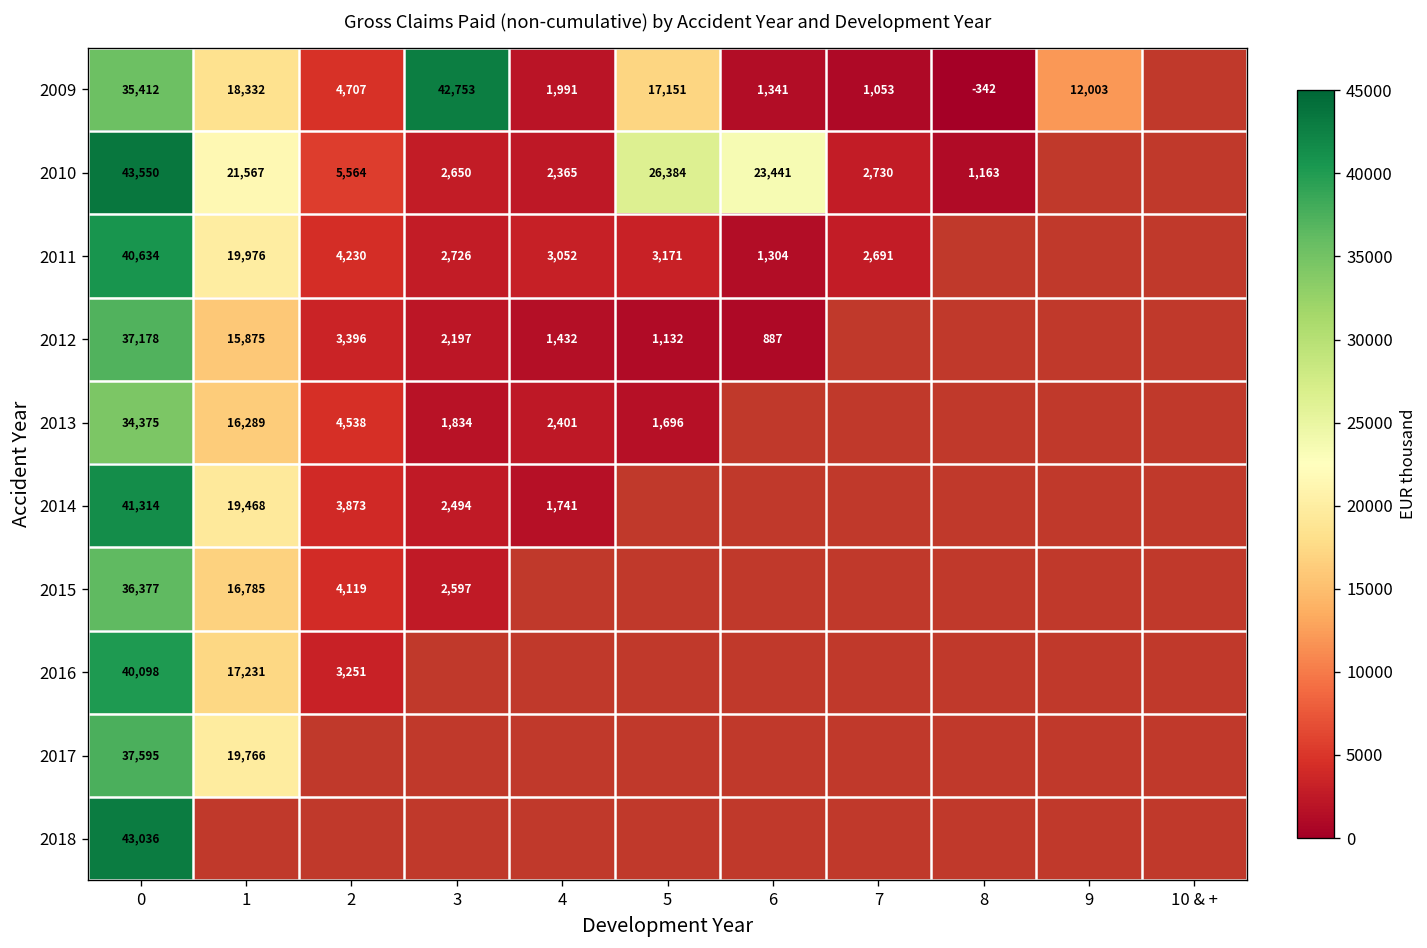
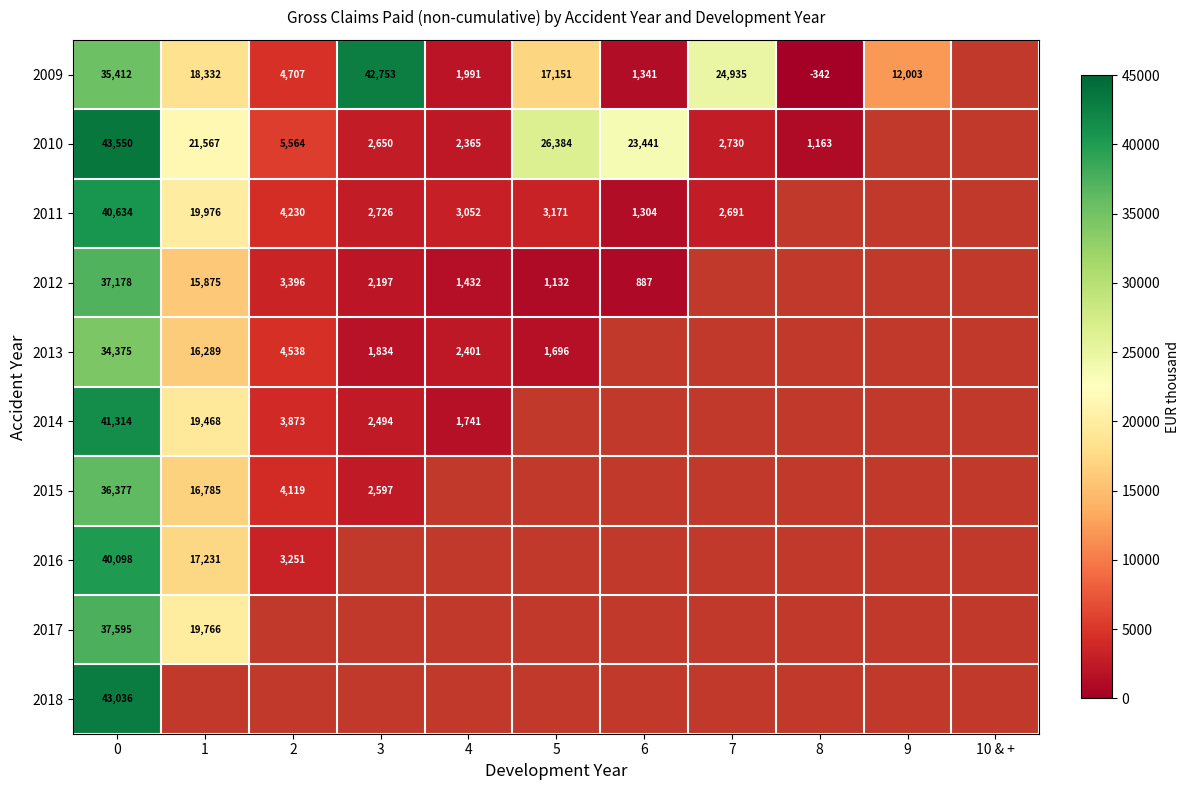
  {
    "2009": {
      "0": "35,412",
      "1": "18,332",
      "2": "4,707",
      "3": "42,753",
      "4": "1,991",
      "5": "17,151",
      "6": "1,341",
-     "7": "1,053",
+     "7": "24,935",
      "8": "-342",
      "9": "12,003"
    },
    "2010": {
      "0": "43,550",
      "1": "21,567",
      "2": "5,564",
      "3": "2,650",
      "4": "2,365",
      "5": "26,384",
      "6": "23,441",
      "7": "2,730",
      "8": "1,163"
    },
    "2011": {
      "0": "40,634",
      "1": "19,976",
      "2": "4,230",
      "3": "2,726",
      "4": "3,052",
      "5": "3,171",
      "6": "1,304",
      "7": "2,691"
    },
    "2012": {
      "0": "37,178",
      "1": "15,875",
      "2": "3,396",
      "3": "2,197",
      "4": "1,432",
      "5": "1,132",
      "6": "887"
    },
    "2013": {
      "0": "34,375",
      "1": "16,289",
      "2": "4,538",
      "3": "1,834",
      "4": "2,401",
      "5": "1,696"
    },
    "2014": {
      "0": "41,314",
      "1": "19,468",
      "2": "3,873",
      "3": "2,494",
      "4": "1,741"
    },
    "2015": {
      "0": "36,377",
      "1": "16,785",
      "2": "4,119",
      "3": "2,597"
    },
    "2016": {
      "0": "40,098",
      "1": "17,231",
      "2": "3,251"
    },
    "2017": {
      "0": "37,595",
      "1": "19,766"
    },
    "2018": {
      "0": "43,036"
    }
  }
